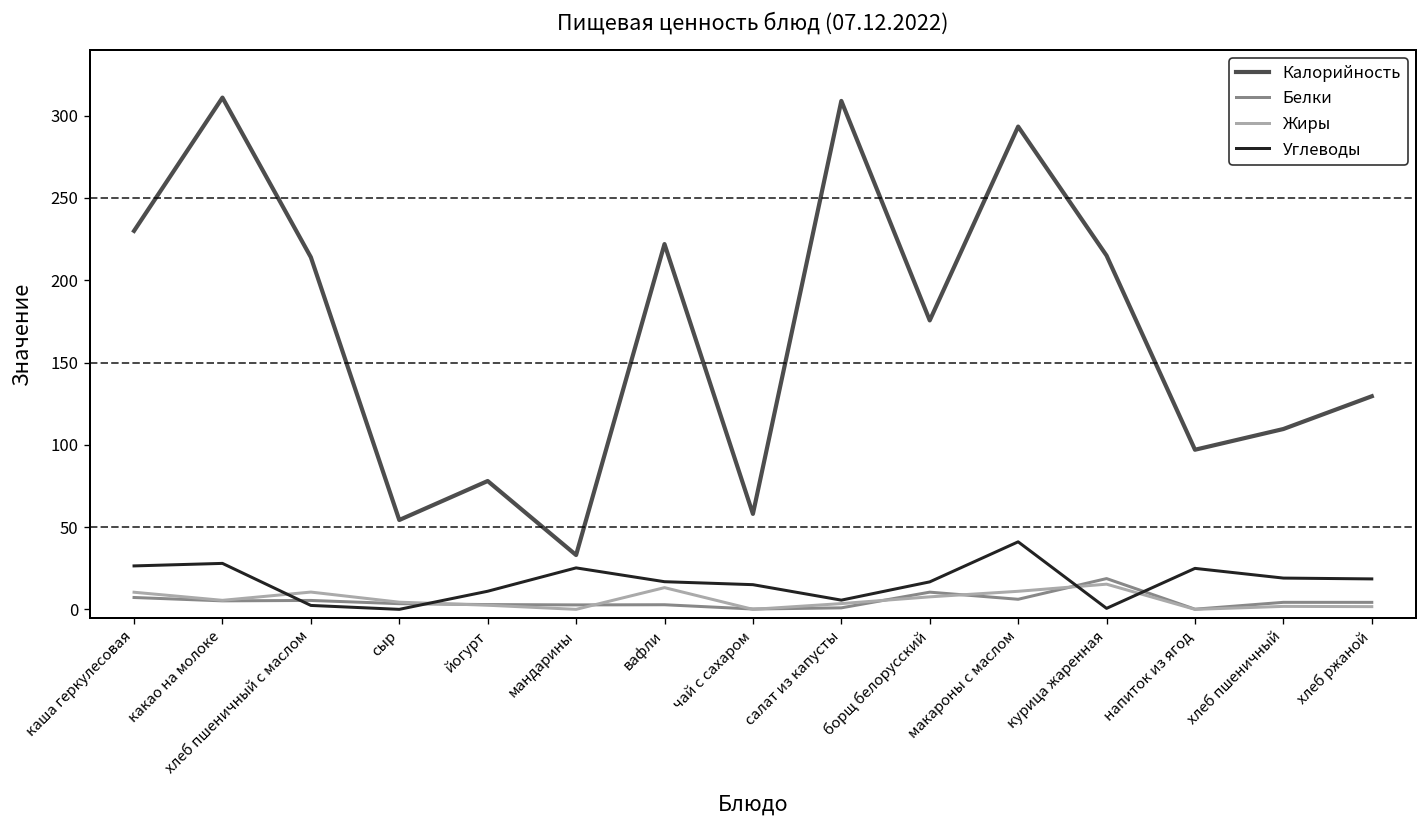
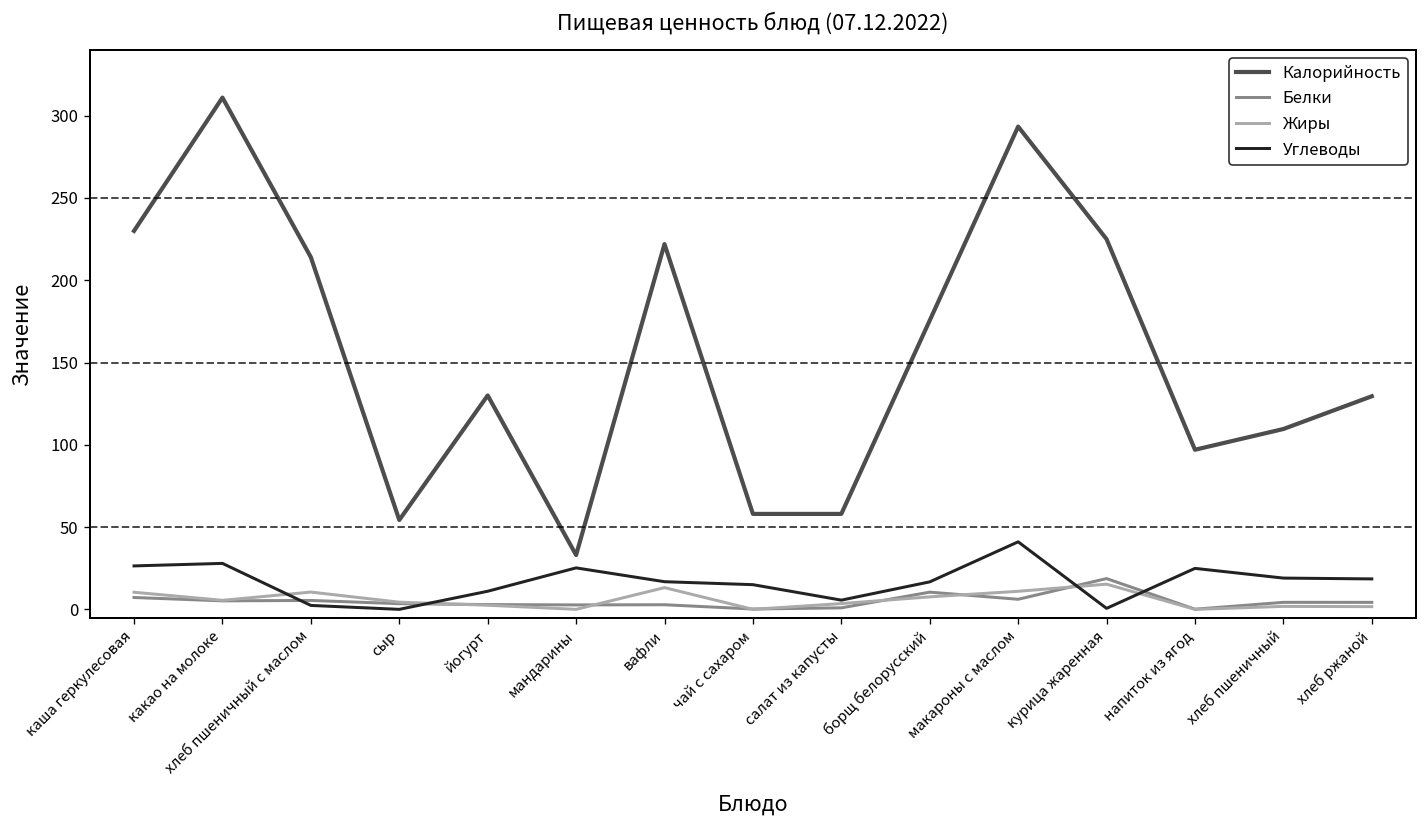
  {
    "Калорийность": {
      "каша геркулесовая": 230,
      "какао на молоке": 311,
      "хлеб пшеничный с маслом": 214,
      "сыр": 54,
-     "йогурт": 78,
+     "йогурт": 130,
      "мандарины": 33,
      "вафли": 222,
      "чай с сахаром": 58,
-     "салат из капусты": 309,
+     "салат из капусты": 58,
      "борщ белорусский": 176,
      "макароны с маслом": 293,
-     "курица жаренная": 215,
+     "курица жаренная": 225,
      "напиток из ягод": 97,
      "хлеб пшеничный": 110,
      "хлеб ржаной": 130
    },
    "Углеводы": {
      "каша геркулесовая": 26,
      "какао на молоке": 28,
      "хлеб пшеничный с маслом": 2,
      "сыр": 0,
      "йогурт": 11,
      "мандарины": 25,
      "вафли": 17,
      "чай с сахаром": 15,
      "салат из капусты": 6,
      "борщ белорусский": 17,
      "макароны с маслом": 41,
      "курица жаренная": 1,
      "напиток из ягод": 25,
      "хлеб пшеничный": 19,
      "хлеб ржаной": 19
    }
  }
